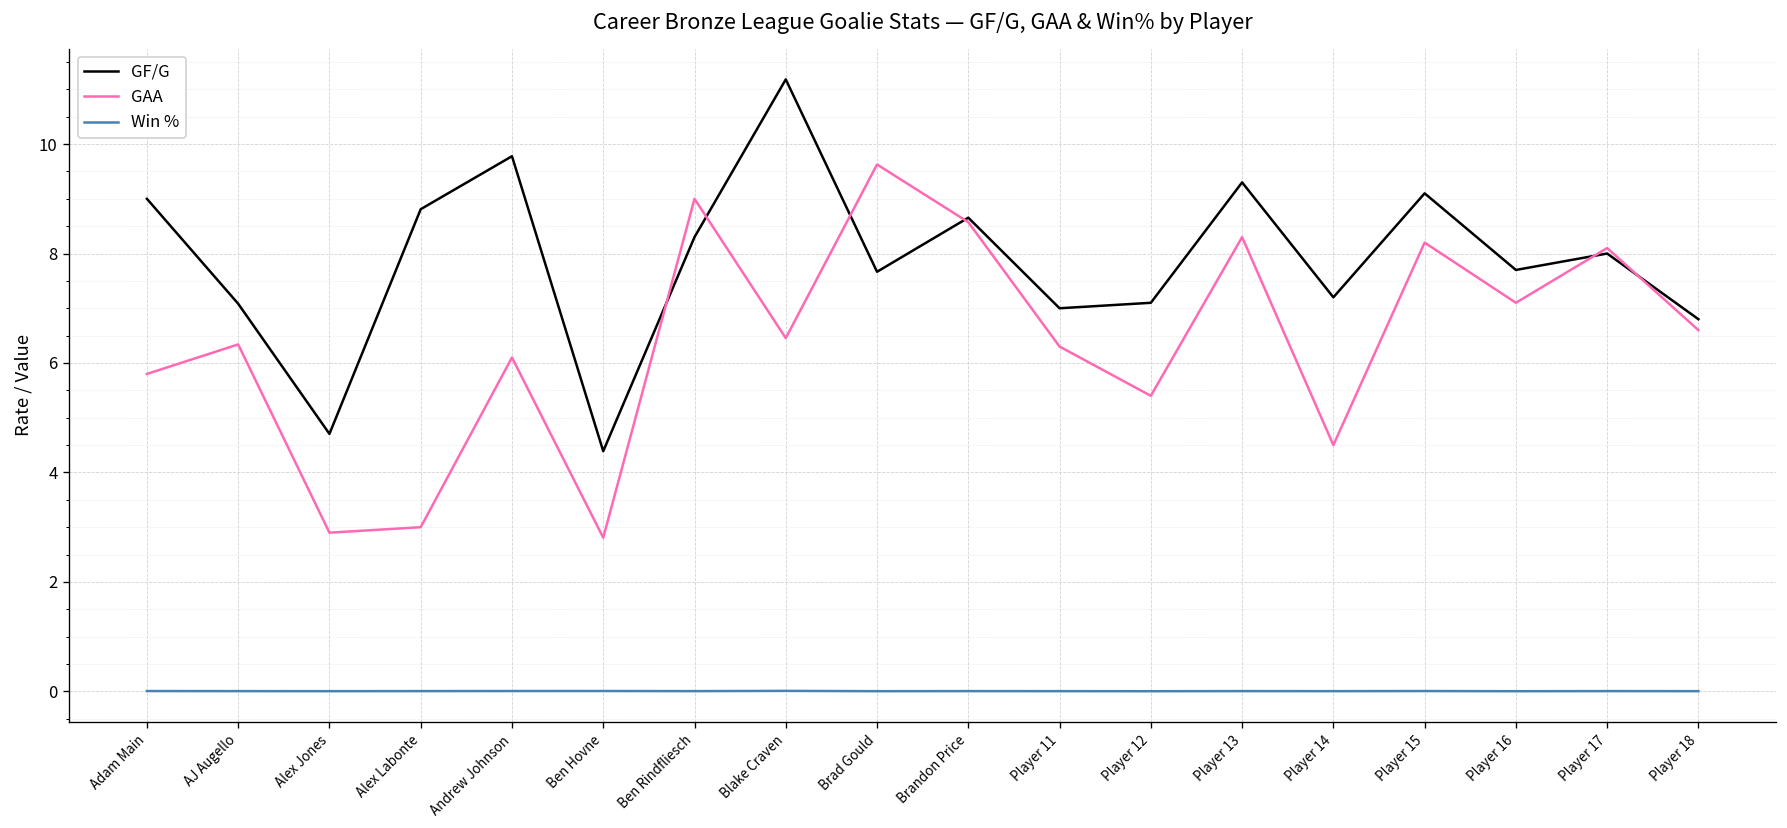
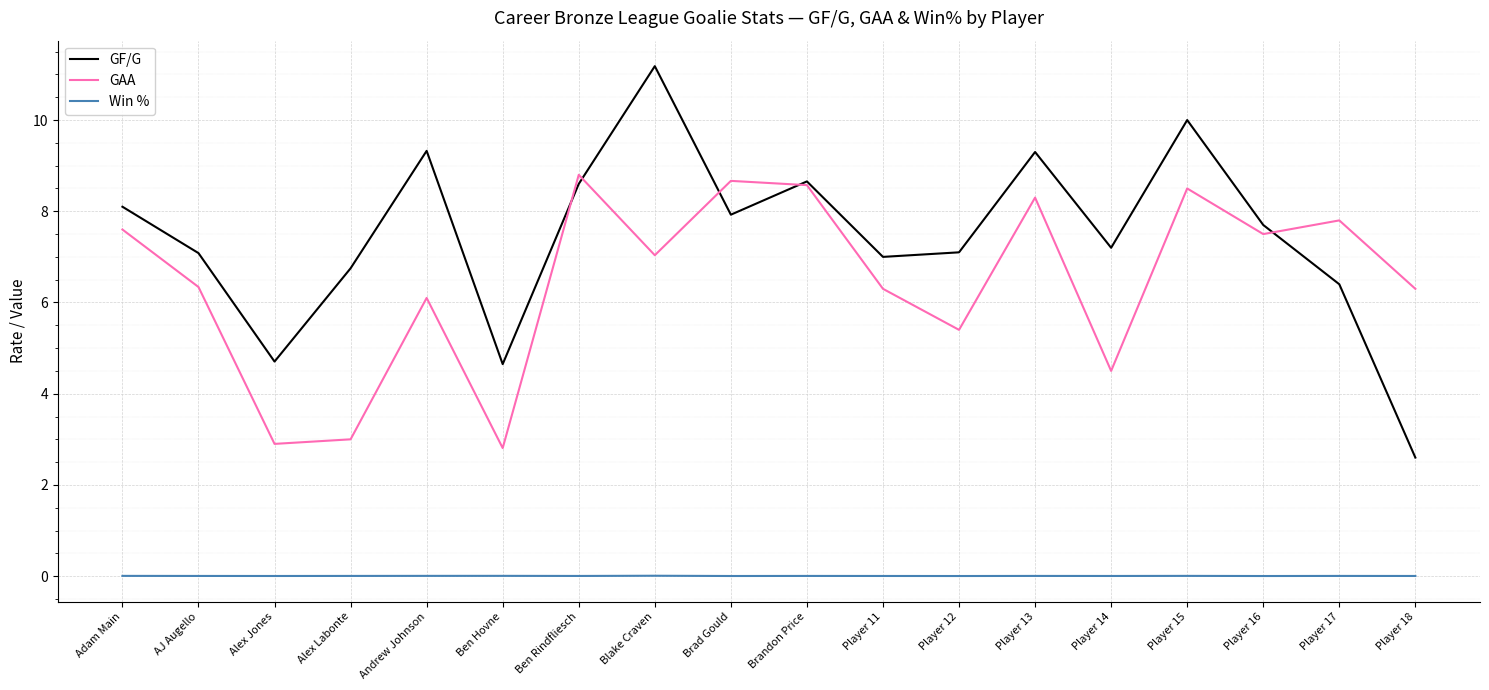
  {
    "GF/G": {
-     "Adam Main": 9.0,
+     "Adam Main": 8.1,
      "AJ Augello": 7.1,
      "Alex Jones": 4.7,
-     "Alex Labonte": 8.8,
-     "Andrew Johnson": 9.8,
-     "Ben Hovne": 4.4,
-     "Ben Rindfliesch": 8.3,
+     "Alex Labonte": 6.8,
+     "Andrew Johnson": 9.3,
+     "Ben Hovne": 4.6,
+     "Ben Rindfliesch": 8.6,
      "Blake Craven": 11.2,
-     "Brad Gould": 7.7,
+     "Brad Gould": 7.9,
      "Brandon Price": 8.7,
      "Player 11": 7.0,
      "Player 12": 7.1,
      "Player 13": 9.3,
      "Player 14": 7.2,
-     "Player 15": 9.1,
+     "Player 15": 10.0,
      "Player 16": 7.7,
-     "Player 17": 8.0,
-     "Player 18": 6.8
+     "Player 17": 6.4,
+     "Player 18": 2.6
    },
    "GAA": {
-     "Adam Main": 5.8,
+     "Adam Main": 7.6,
      "AJ Augello": 6.3,
      "Alex Jones": 2.9,
      "Alex Labonte": 3.0,
      "Andrew Johnson": 6.1,
      "Ben Hovne": 2.8,
-     "Ben Rindfliesch": 9.0,
-     "Blake Craven": 6.5,
-     "Brad Gould": 9.6,
+     "Ben Rindfliesch": 8.8,
+     "Blake Craven": 7.0,
+     "Brad Gould": 8.7,
      "Brandon Price": 8.6,
      "Player 11": 6.3,
      "Player 12": 5.4,
      "Player 13": 8.3,
      "Player 14": 4.5,
-     "Player 15": 8.2,
-     "Player 16": 7.1,
-     "Player 17": 8.1,
-     "Player 18": 6.6
+     "Player 15": 8.5,
+     "Player 16": 7.5,
+     "Player 17": 7.8,
+     "Player 18": 6.3
    },
    "Win %": {
      "Adam Main": 0.0,
      "AJ Augello": 0.0,
      "Alex Jones": 0.0,
      "Alex Labonte": 0.0,
      "Andrew Johnson": 0.0,
      "Ben Hovne": 0.0,
      "Ben Rindfliesch": 0.0,
      "Blake Craven": 0.0,
      "Brad Gould": 0.0,
      "Brandon Price": 0.0,
      "Player 11": 0.0,
      "Player 12": 0.0,
      "Player 13": 0.0,
      "Player 14": 0.0,
      "Player 15": 0.0,
      "Player 16": 0.0,
      "Player 17": 0.0,
      "Player 18": 0.0
    }
  }
